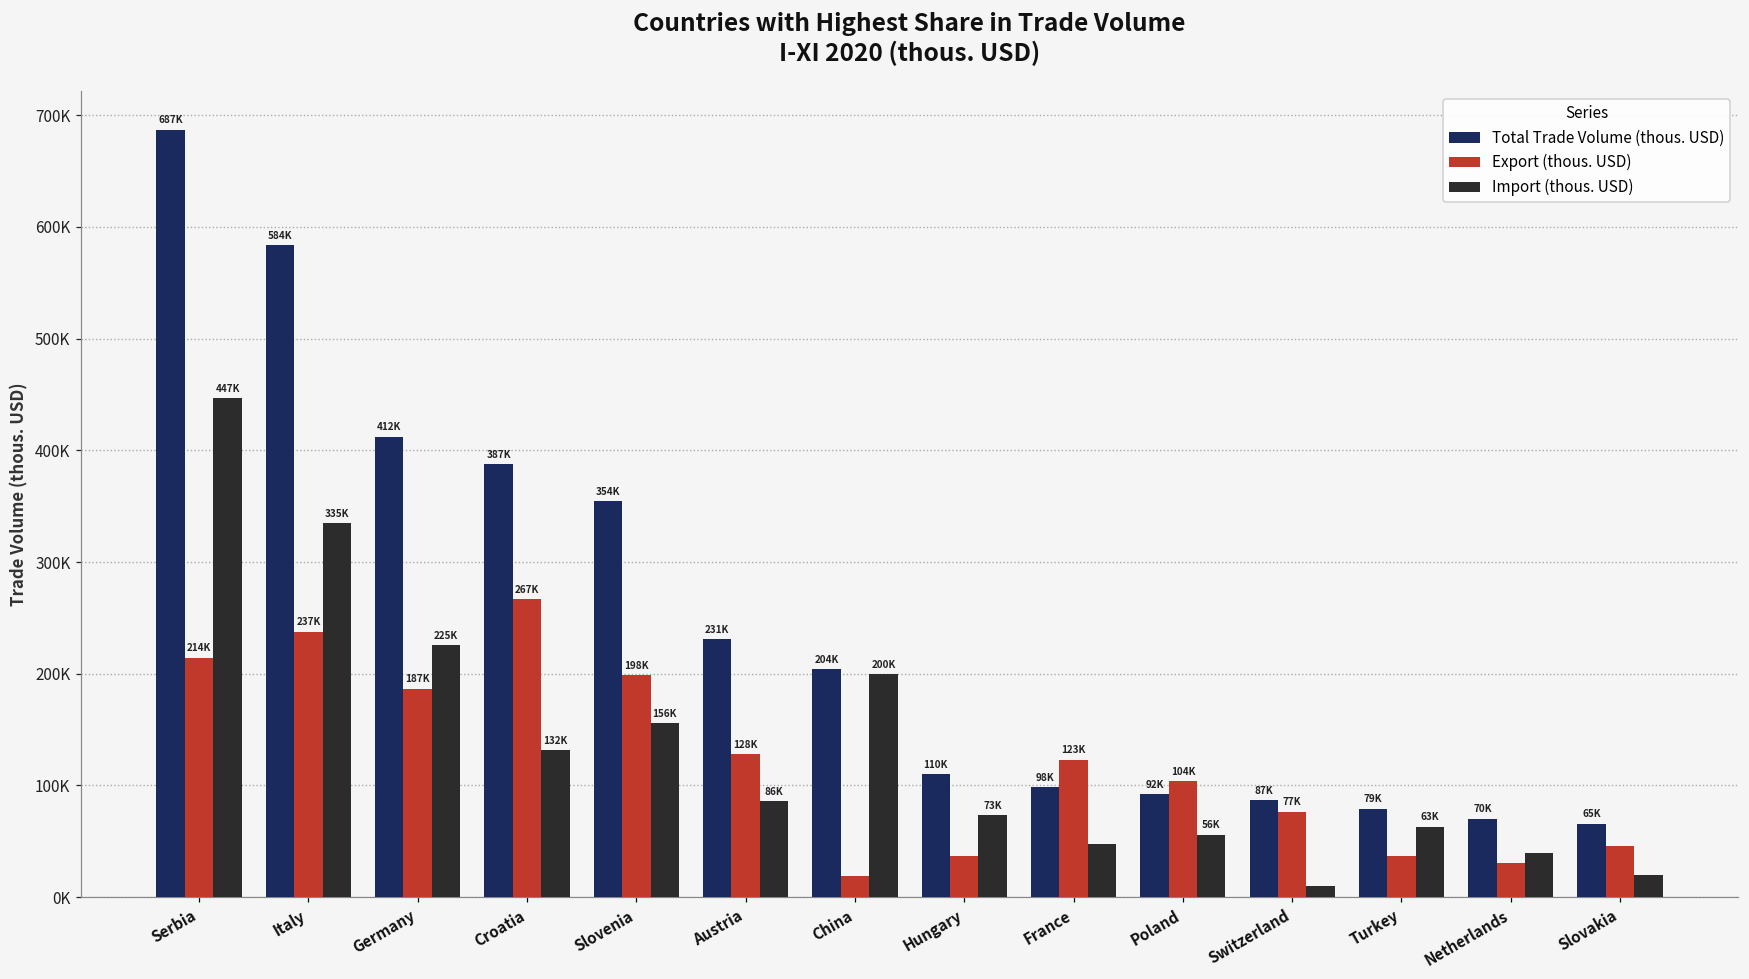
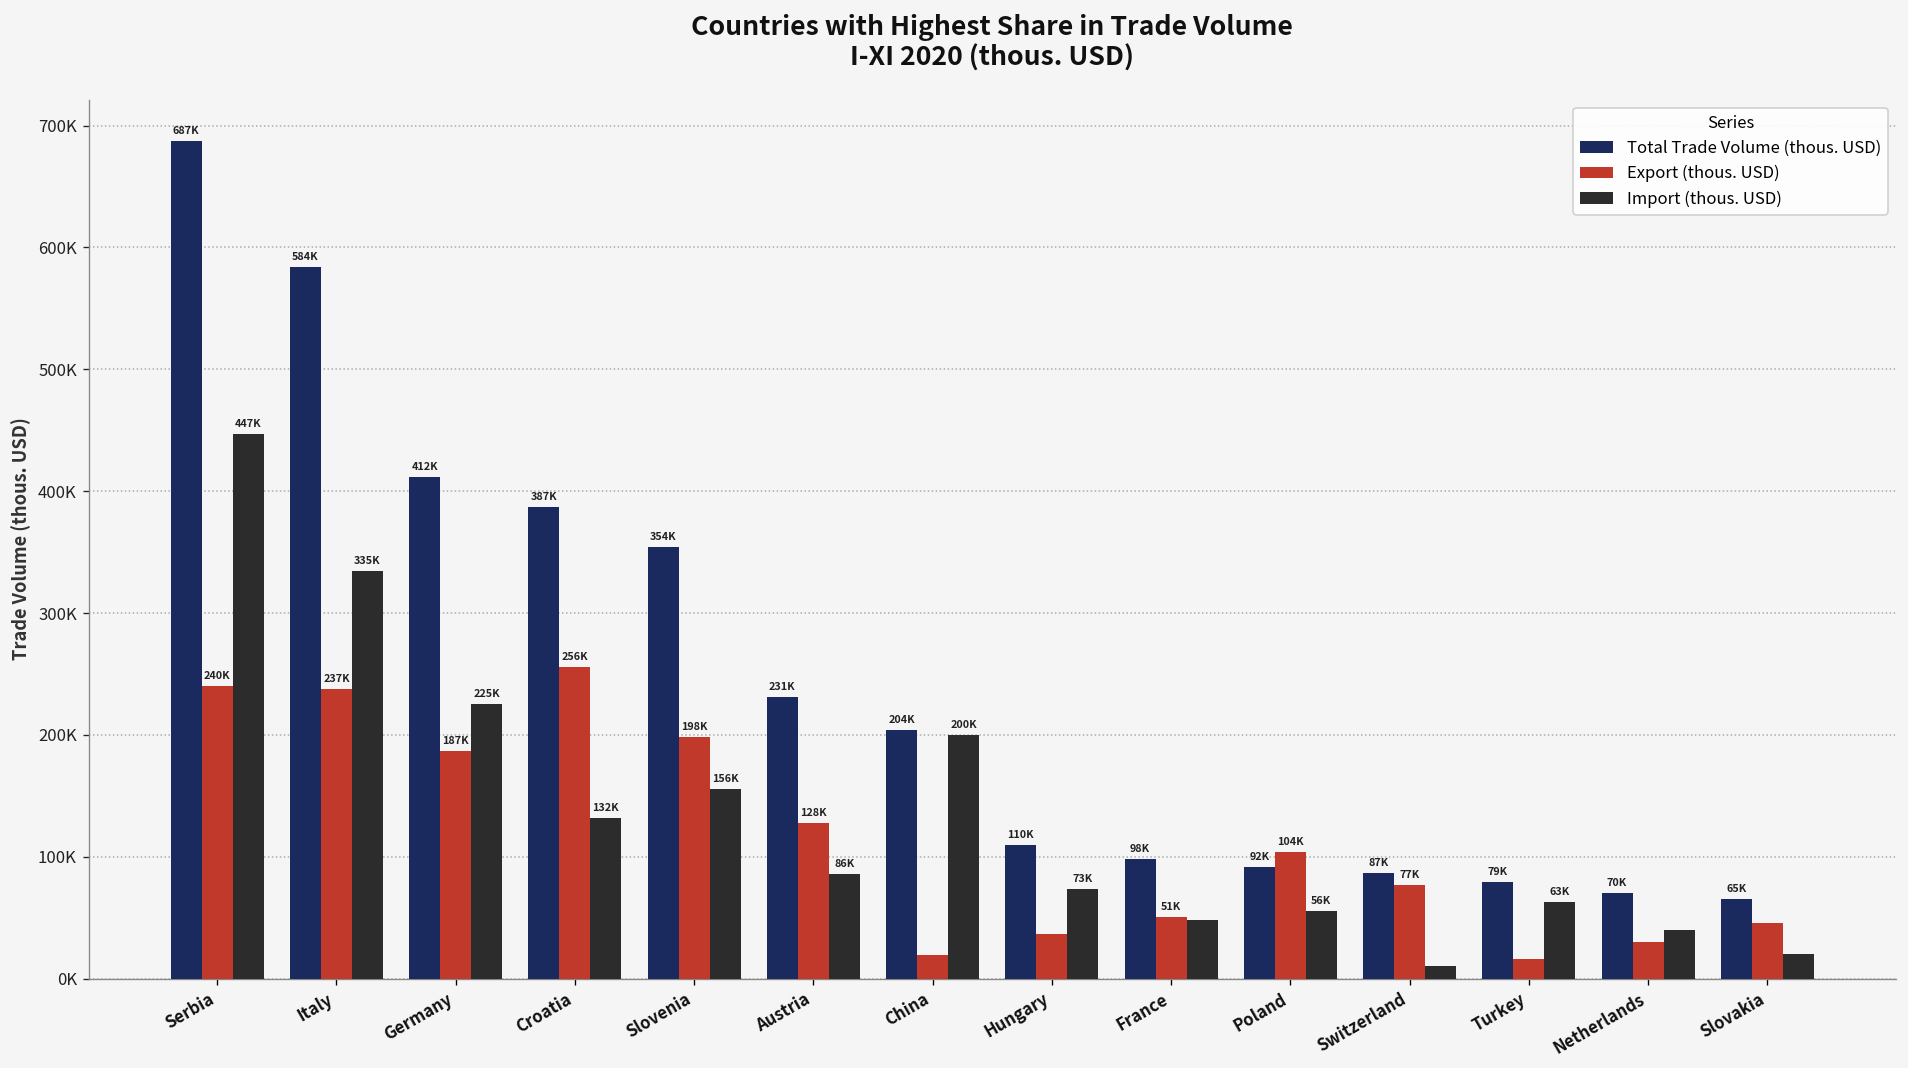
  {
    "Export (thous. USD)": {
-     "Serbia": "214K",
+     "Serbia": "240K",
      "Italy": "237K",
      "Germany": "187K",
-     "Croatia": "267K",
+     "Croatia": "256K",
      "Slovenia": "198K",
      "Austria": "128K",
-     "France": "123K",
+     "France": "51K",
      "Poland": "104K",
      "Switzerland": "77K",
-     "Turkey": "37000"
+     "Turkey": "16000"
    }
  }
